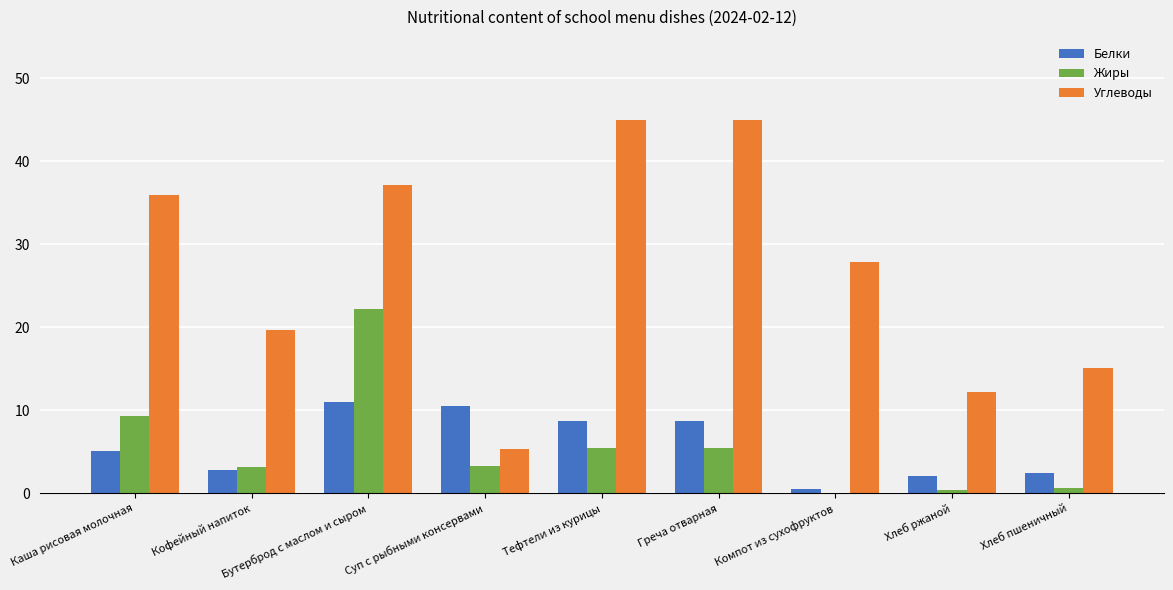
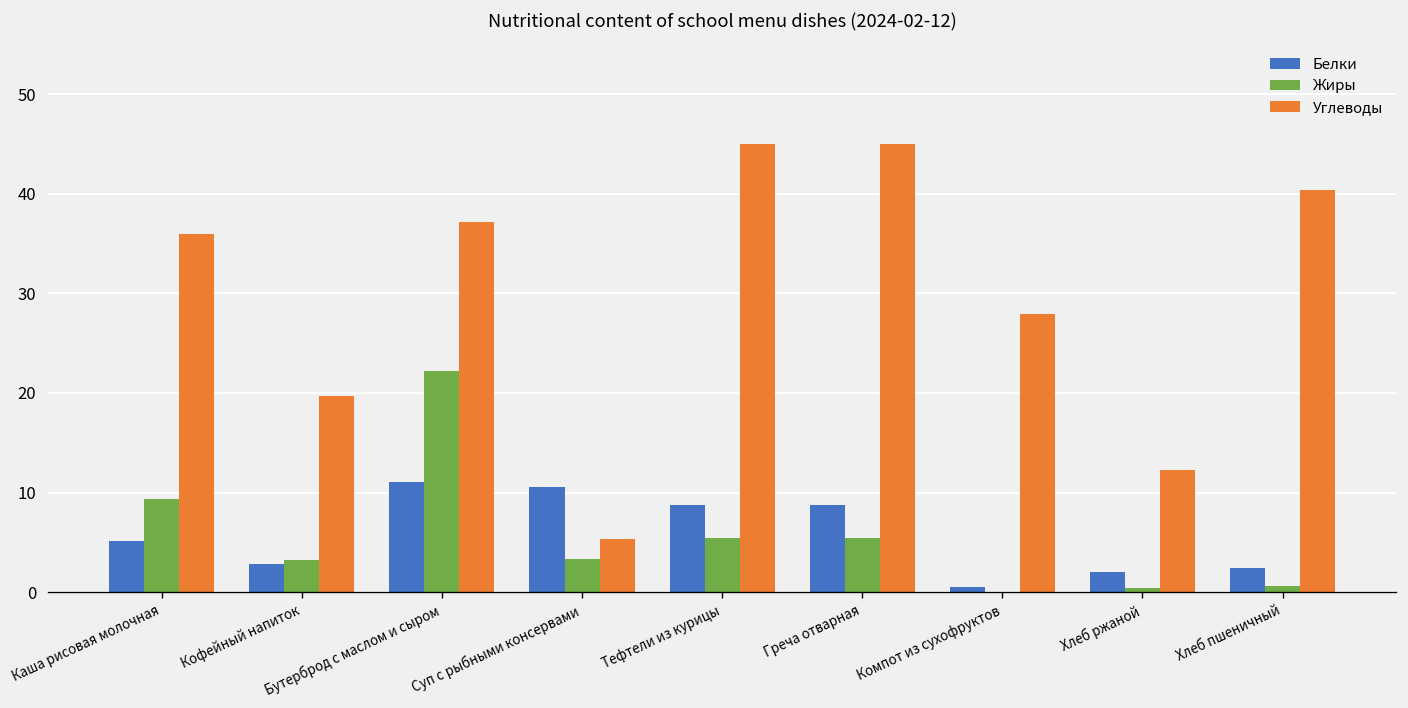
  {
    "Белки": {
      "Каша рисовая молочная": 5,
      "Кофейный напиток": 3,
      "Бутерброд с маслом и сыром": 11,
      "Суп с рыбными консервами": 11,
      "Тефтели из курицы": 9,
      "Греча отварная": 9,
      "Компот из сухофруктов": 1,
      "Хлеб ржаной": 2,
      "Хлеб пшеничный": 2
    },
    "Жиры": {
      "Каша рисовая молочная": 9,
      "Кофейный напиток": 3,
      "Бутерброд с маслом и сыром": 22,
      "Суп с рыбными консервами": 3,
      "Тефтели из курицы": 5,
      "Греча отварная": 5,
      "Компот из сухофруктов": 0,
      "Хлеб ржаной": 0,
      "Хлеб пшеничный": 1
    },
    "Углеводы": {
      "Каша рисовая молочная": 36,
      "Кофейный напиток": 20,
      "Бутерброд с маслом и сыром": 37,
      "Суп с рыбными консервами": 5,
      "Тефтели из курицы": 45,
      "Греча отварная": 45,
      "Компот из сухофруктов": 28,
      "Хлеб ржаной": 12,
-     "Хлеб пшеничный": 15
+     "Хлеб пшеничный": 40
    }
  }
